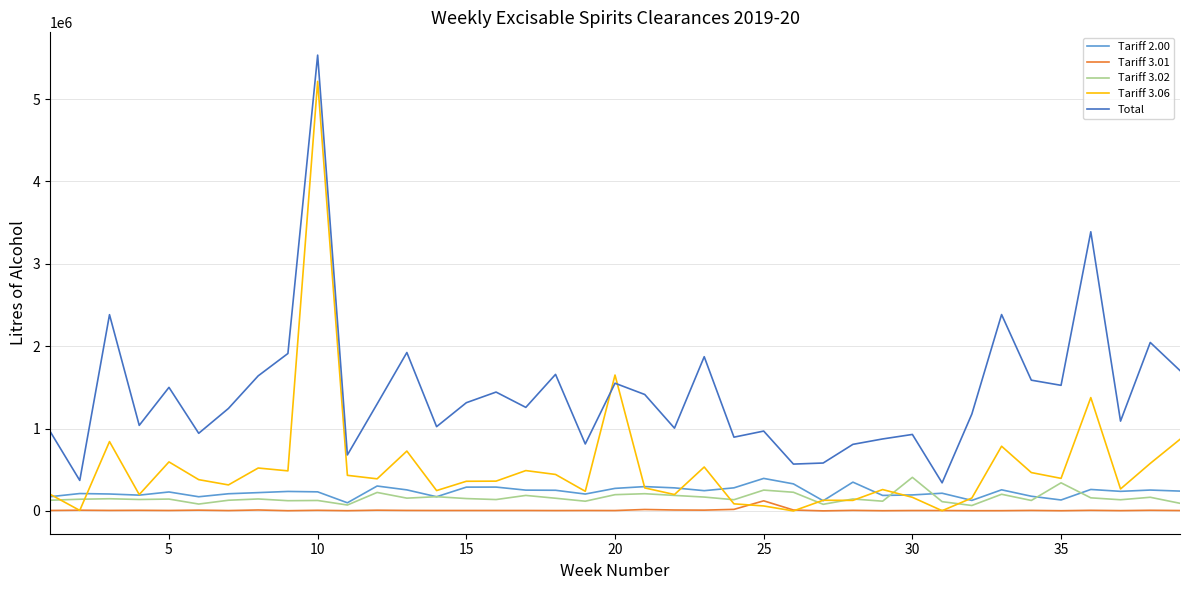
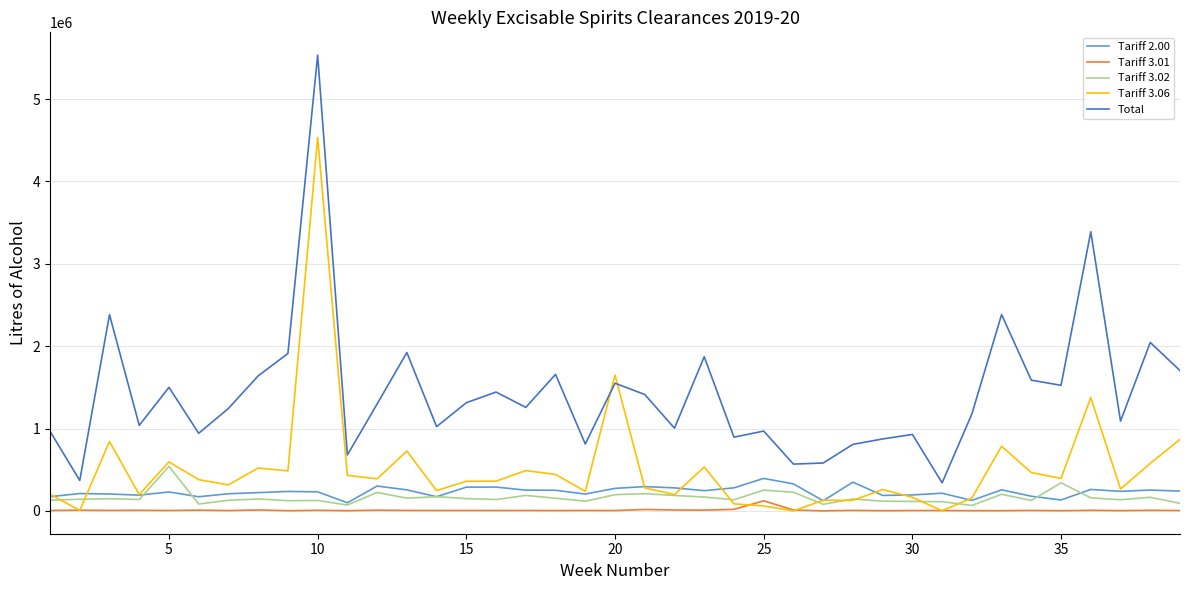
  {
    "Tariff 3.01": {
      "5": 0,
      "10": 0,
      "15": 0,
      "20": 0,
      "25": 100000,
      "30": 0,
      "35": 0
    },
    "Tariff 3.02": {
-     "5": 100000,
+     "5": 500000,
      "10": 100000,
      "15": 200000,
      "20": 200000,
      "25": 300000,
-     "30": 400000,
+     "30": 100000,
      "35": 300000
    },
    "Tariff 3.06": {
      "5": 600000,
-     "10": 5200000,
+     "10": 4500000,
      "15": 400000,
      "20": 1600000,
      "25": 100000,
      "35": 400000
    }
  }
